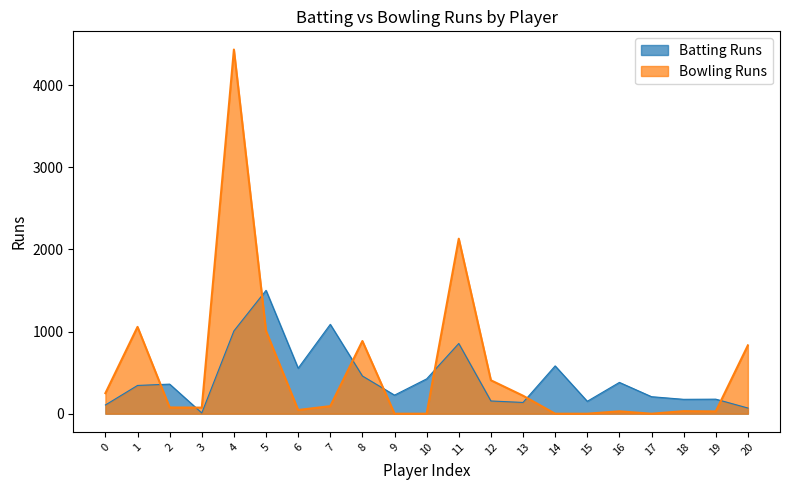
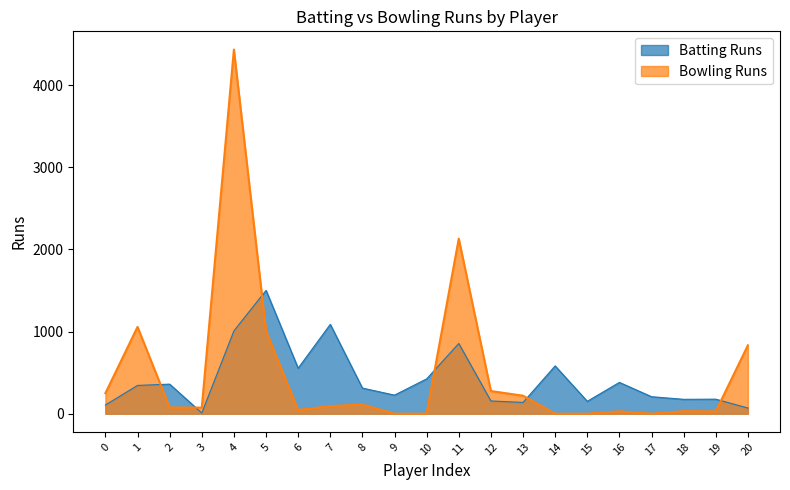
  {
    "Batting Runs": {
      "0": 100,
      "1": 300,
      "2": 400,
      "3": 0,
      "4": 1000,
      "5": 1500,
      "6": 600,
      "7": 1100,
-     "8": 500,
+     "8": 300,
      "9": 200,
      "10": 400,
      "11": 900,
      "12": 200,
      "13": 100,
      "14": 600,
      "15": 200,
      "16": 400,
      "17": 200,
      "18": 200,
      "19": 200,
      "20": 100
    },
    "Bowling Runs": {
      "0": 300,
      "1": 1100,
      "2": 100,
      "3": 100,
      "4": 4400,
      "5": 1000,
      "6": 0,
      "7": 100,
-     "8": 900,
+     "8": 100,
      "9": 0,
      "10": 0,
      "11": 2100,
-     "12": 400,
+     "12": 300,
      "13": 200,
      "14": 0,
      "15": 0,
      "16": 0,
      "17": 0,
      "18": 0,
      "19": 0,
      "20": 800
    }
  }
